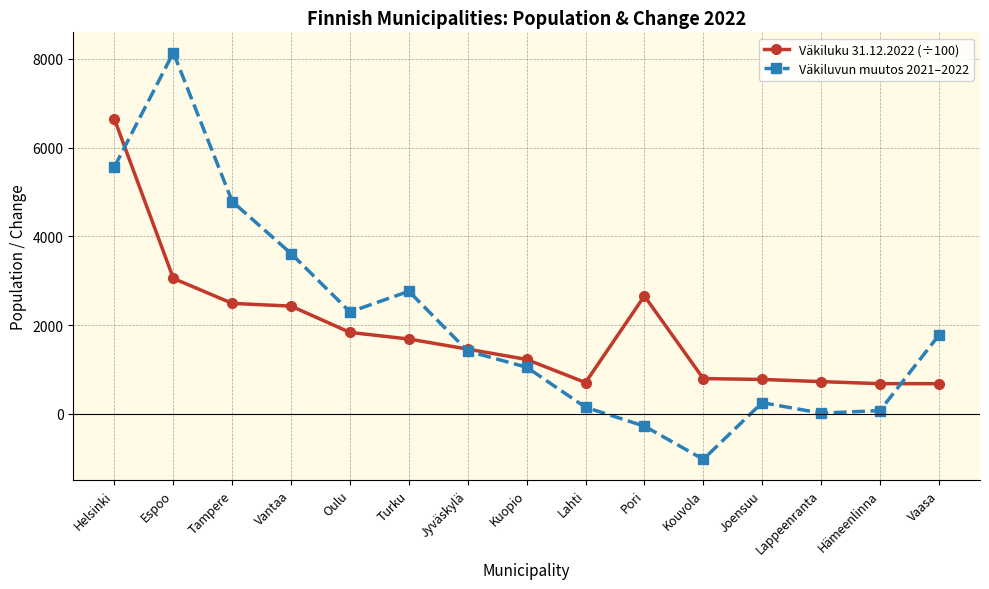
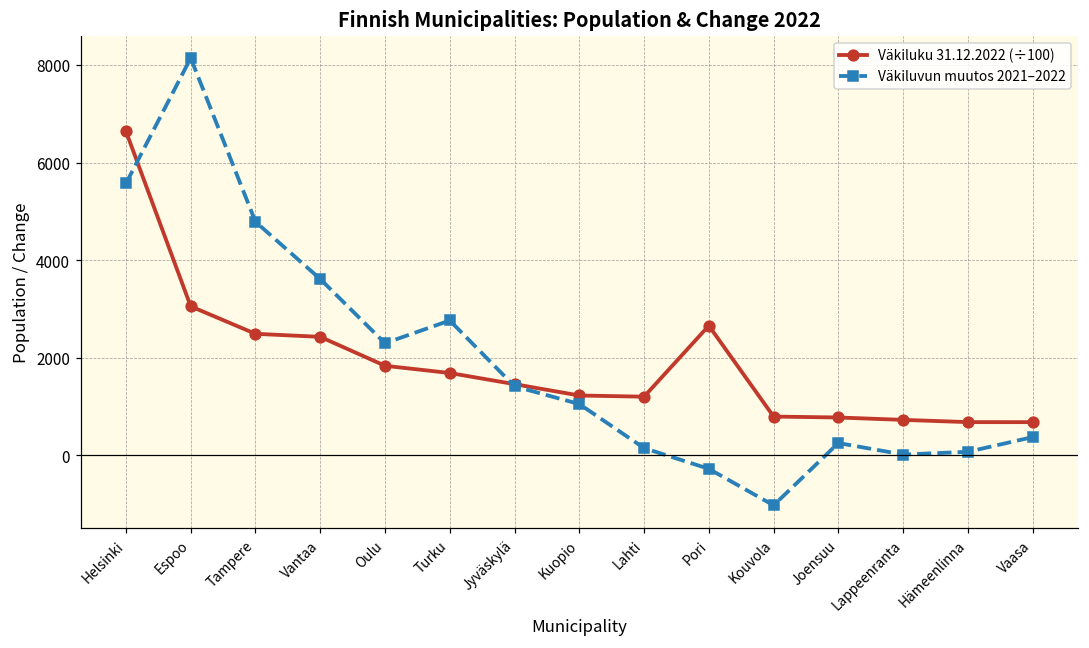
  {
    "Väkiluku 31.12.2022 (÷100)": {
      "Helsinki": 6600,
      "Espoo": 3100,
      "Tampere": 2500,
      "Vantaa": 2400,
      "Oulu": 1800,
      "Turku": 1700,
      "Kuopio": 1200,
-     "Lahti": 700,
+     "Lahti": 1200,
      "Pori": 2700,
      "Kouvola": 800,
      "Joensuu": 800,
      "Lappeenranta": 700,
      "Hämeenlinna": 700,
      "Vaasa": 700
    },
    "Väkiluvun muutos 2021–2022": {
      "Helsinki": 5600,
      "Espoo": 8100,
      "Tampere": 4800,
      "Vantaa": 3600,
      "Oulu": 2300,
      "Turku": 2800,
      "Kuopio": 1100,
      "Lahti": 100,
      "Pori": -300,
      "Kouvola": -1000,
      "Joensuu": 300,
      "Lappeenranta": 0,
      "Hämeenlinna": 100,
-     "Vaasa": 1800
+     "Vaasa": 400
    }
  }
